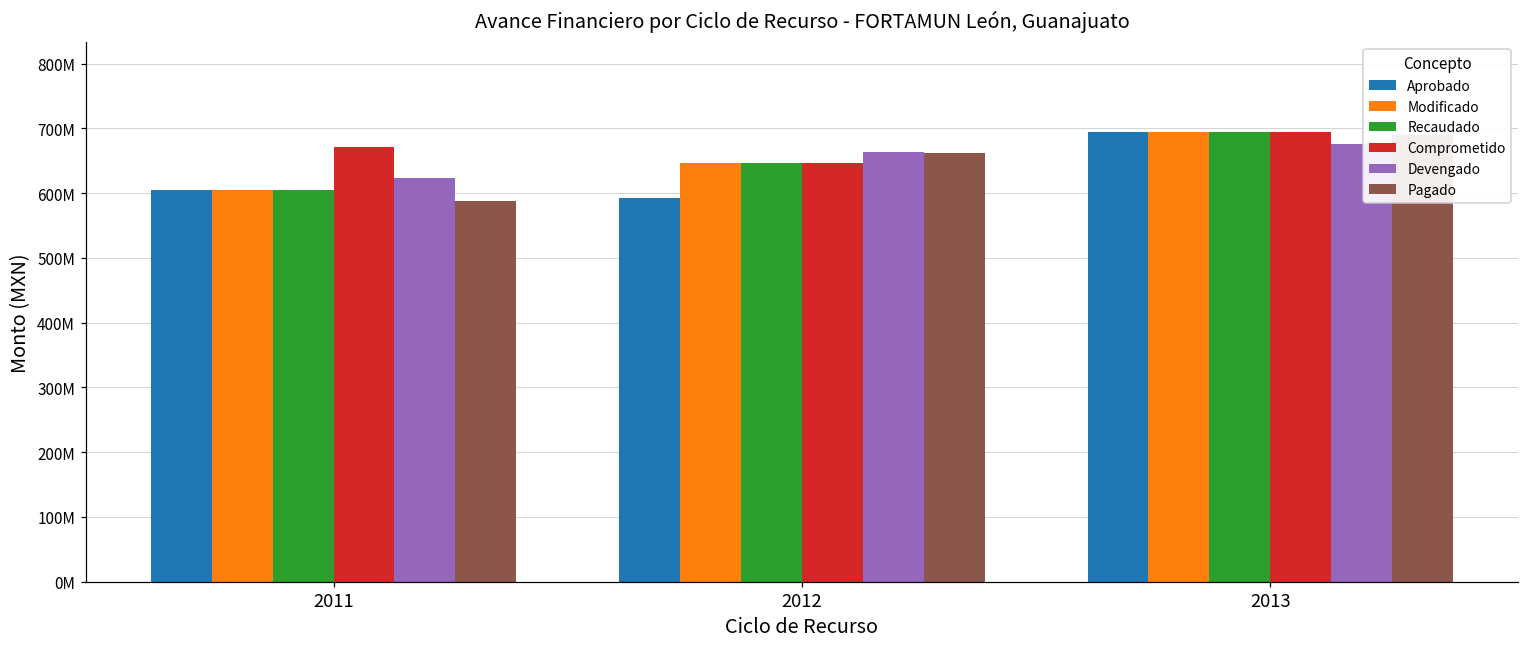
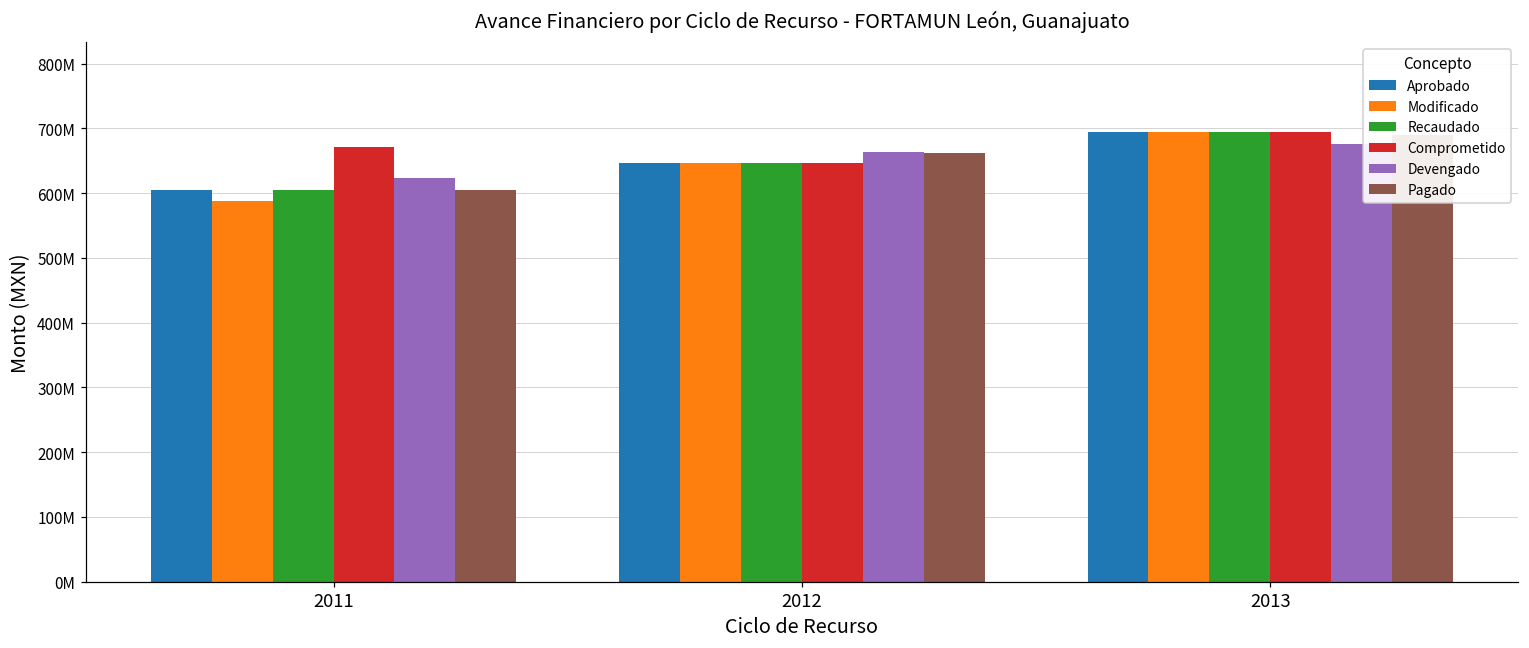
  {
    "Aprobado": {
      "2011": 600000000,
-     "2012": 590000000,
+     "2012": 650000000,
      "2013": 690000000
    },
    "Modificado": {
-     "2011": 600000000,
+     "2011": 590000000,
      "2012": 650000000,
      "2013": 690000000
    },
    "Recaudado": {
      "2011": 600000000,
      "2012": 650000000,
      "2013": 690000000
    },
    "Comprometido": {
      "2011": 670000000,
      "2012": 650000000,
      "2013": 690000000
    },
    "Devengado": {
      "2011": 620000000,
      "2012": 660000000,
      "2013": 680000000
    },
    "Pagado": {
-     "2011": 590000000,
+     "2011": 600000000,
      "2012": 660000000
    }
  }
